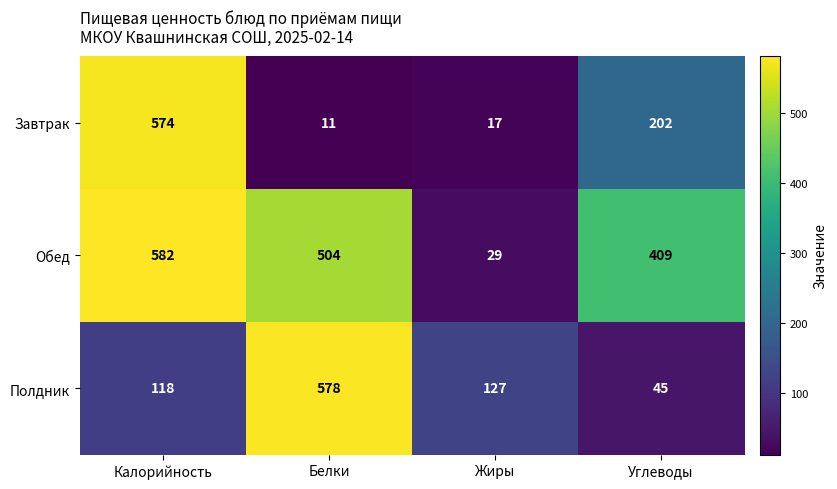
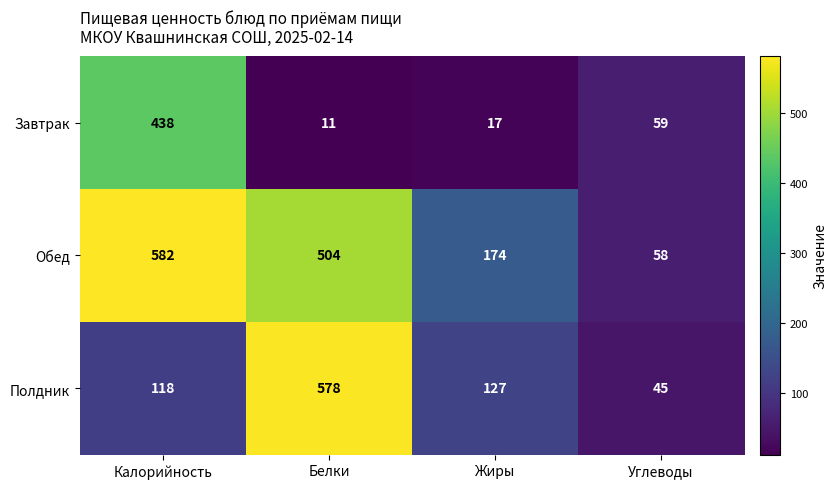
  {
    "Завтрак": {
-     "Калорийность": 574,
+     "Калорийность": 438,
      "Белки": 11,
      "Жиры": 17,
-     "Углеводы": 202
+     "Углеводы": 59
    },
    "Обед": {
      "Калорийность": 582,
      "Белки": 504,
-     "Жиры": 29,
-     "Углеводы": 409
+     "Жиры": 174,
+     "Углеводы": 58
    },
    "Полдник": {
      "Калорийность": 118,
      "Белки": 578,
      "Жиры": 127,
      "Углеводы": 45
    }
  }
